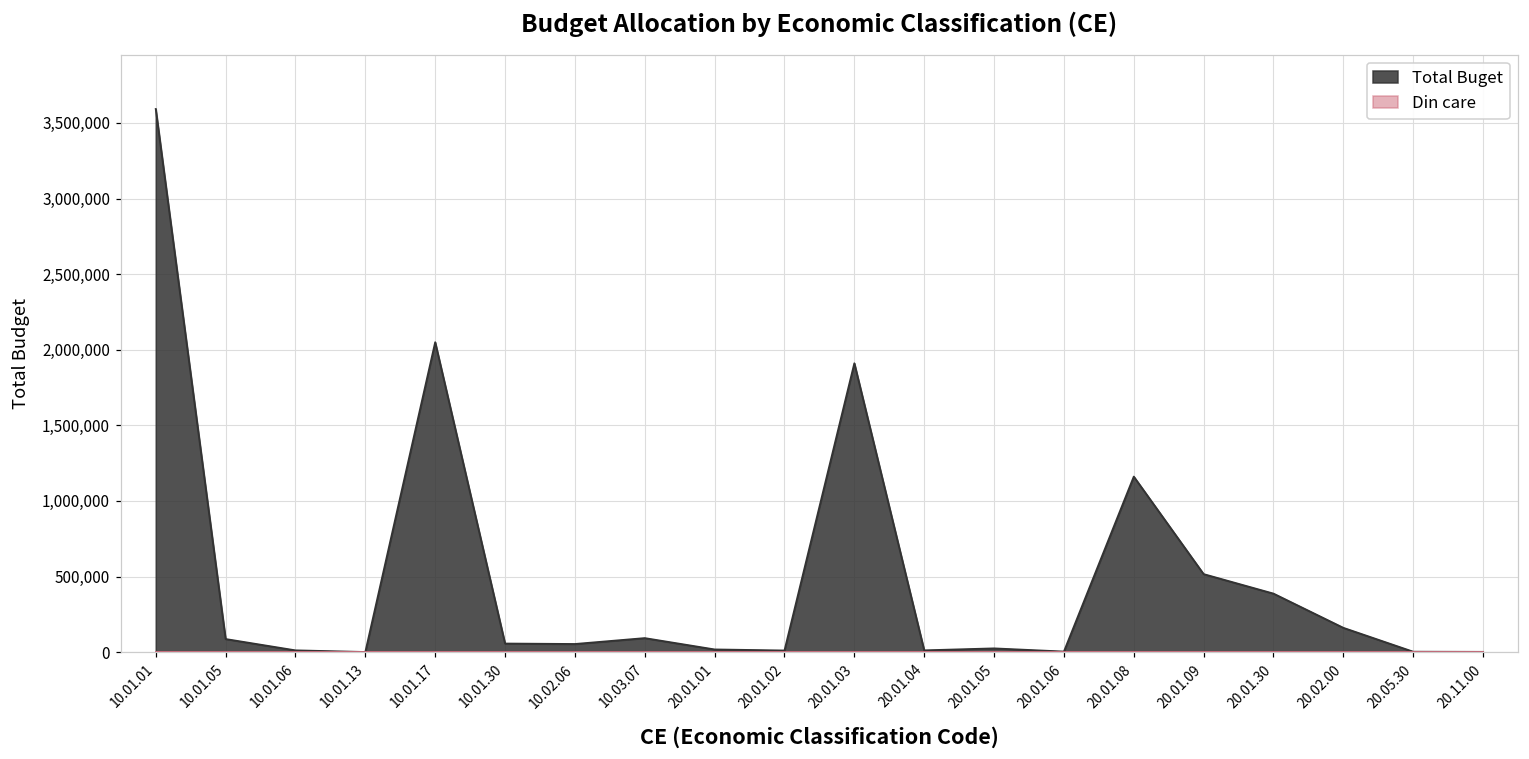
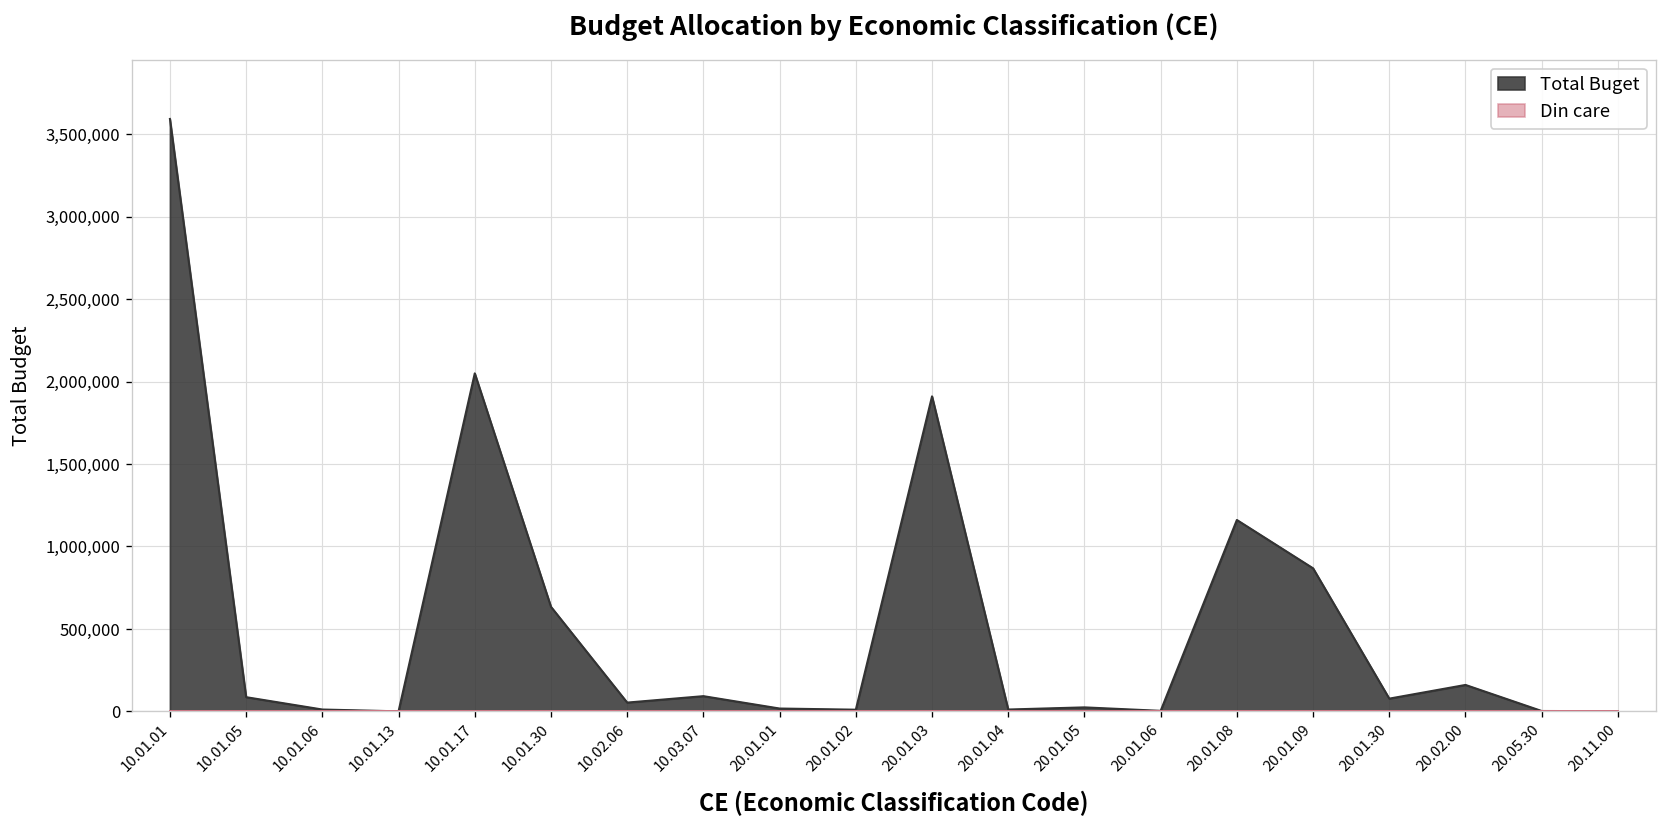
  {
    "Total Buget": {
      "10.01.01": "3,590,000",
      "10.01.05": "90,000",
      "10.01.17": "2,050,000",
-     "10.01.30": "60,000",
+     "10.01.30": "630,000",
      "10.02.06": "50,000",
      "10.03.07": "90,000",
      "20.01.03": "1,910,000",
      "20.01.05": "30,000",
      "20.01.08": "1,160,000",
-     "20.01.09": "520,000",
-     "20.01.30": "390,000",
+     "20.01.09": "870,000",
+     "20.01.30": "80,000",
      "20.02.00": "160,000"
    },
    "Din care": {
      "10.01.01": "0",
      "10.01.05": "0",
      "10.01.17": "0",
      "10.01.30": "0",
      "10.02.06": "0",
      "10.03.07": "0",
      "20.01.03": "0",
      "20.01.05": "0",
      "20.01.08": "0",
      "20.01.09": "0",
      "20.01.30": "0",
      "20.02.00": "0"
    }
  }
